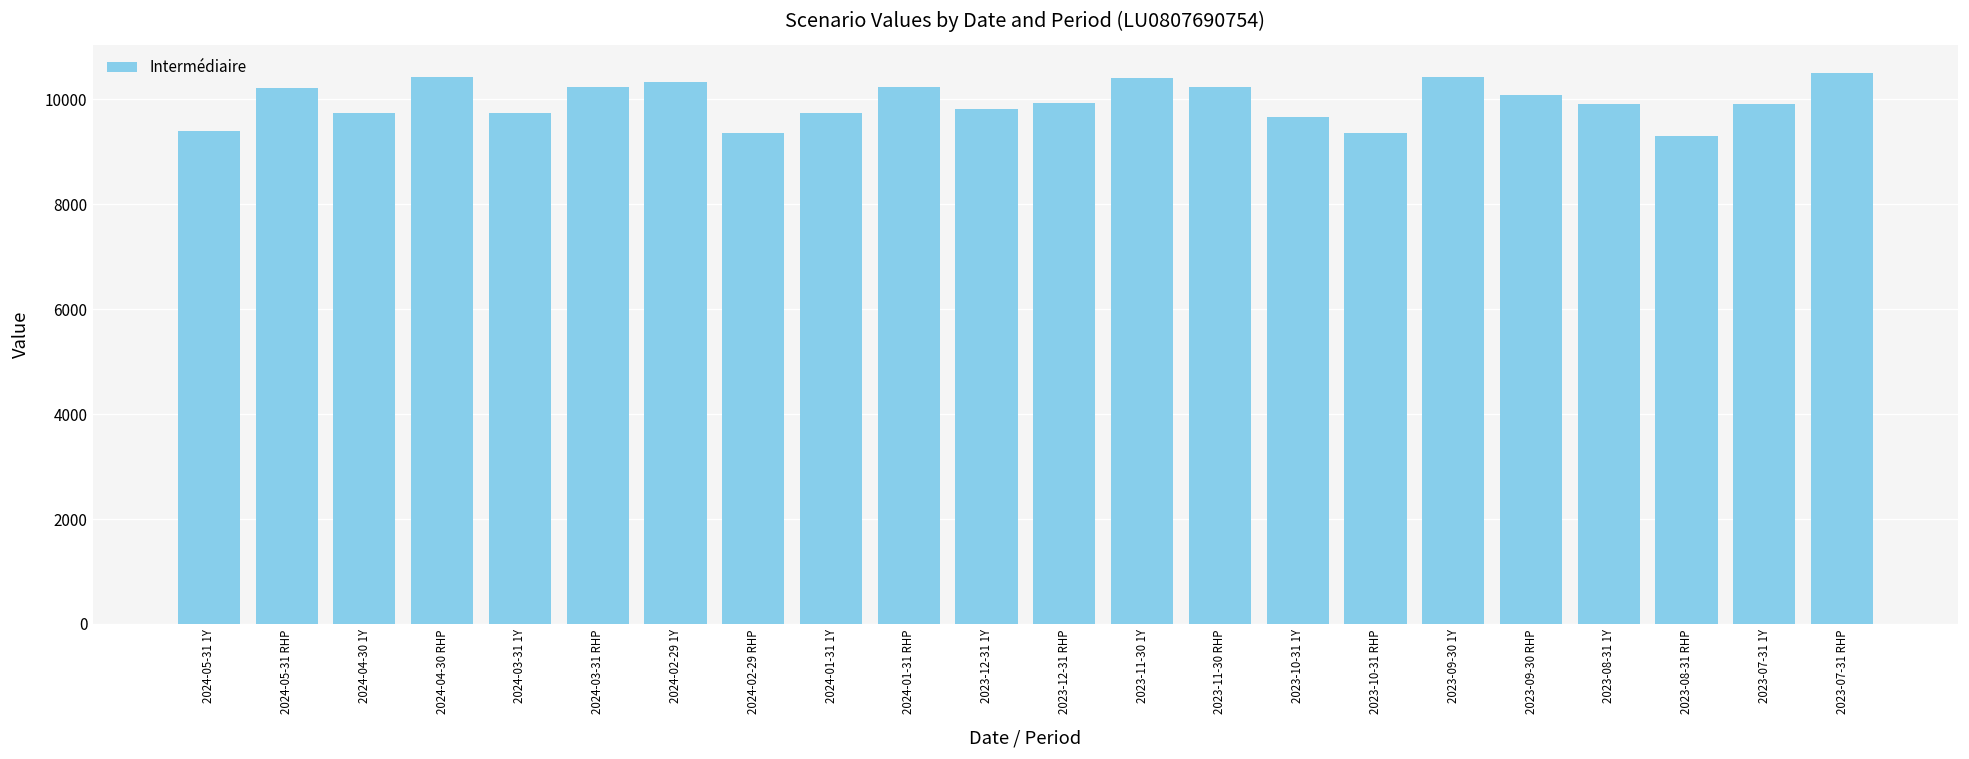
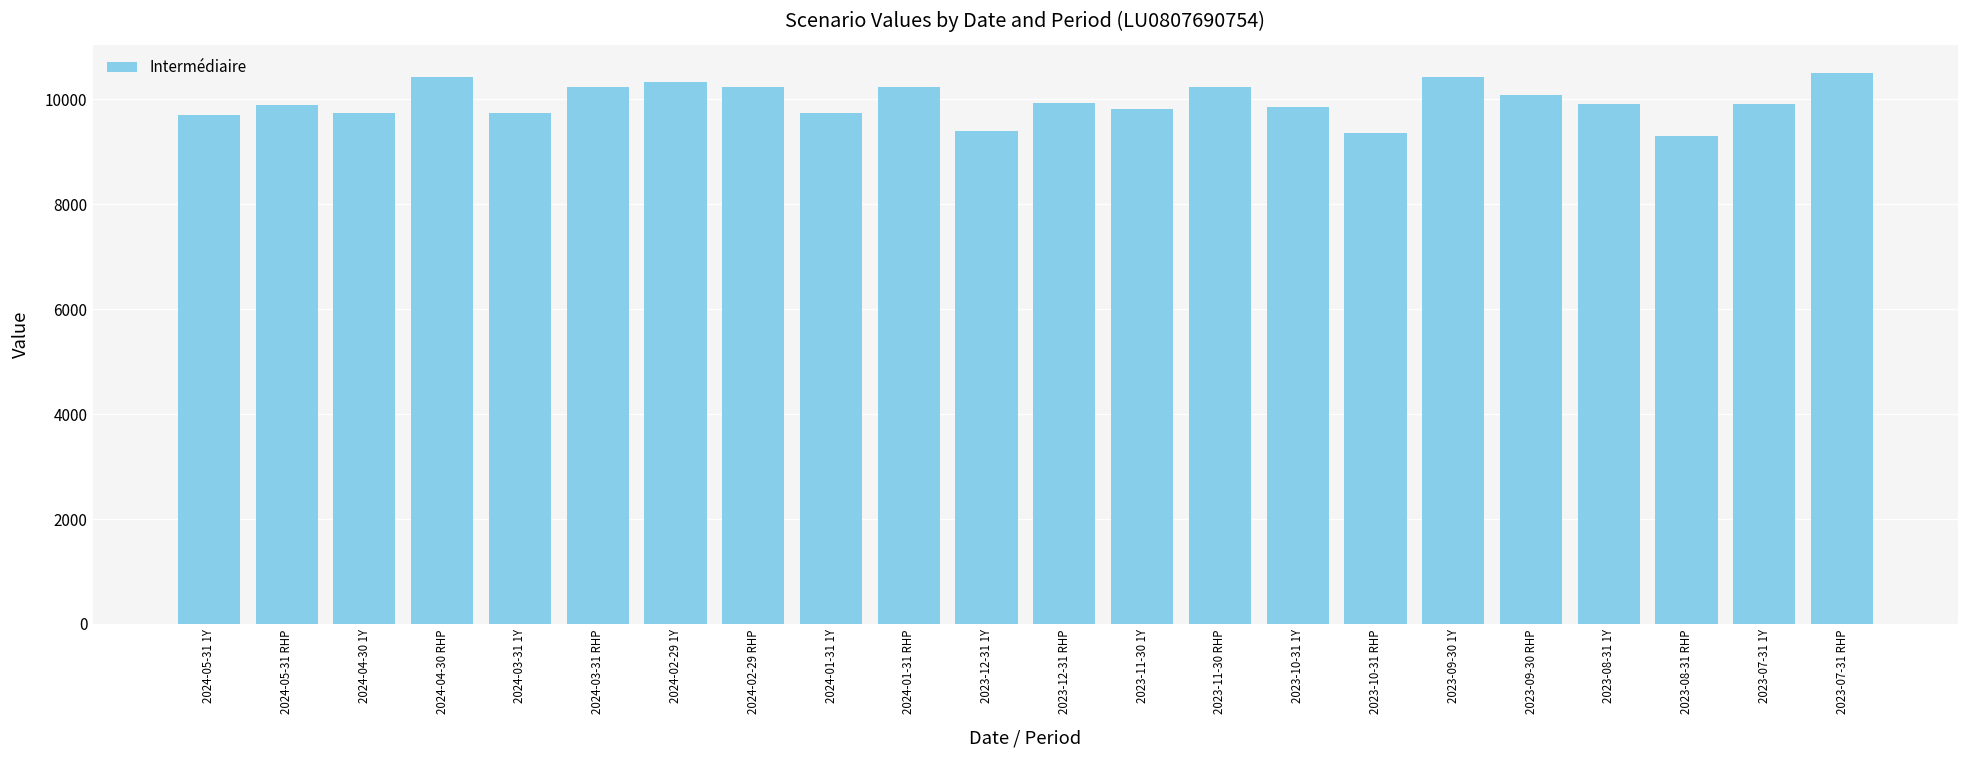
  {
-   "2024-05-31 1Y": 9400,
-   "2024-05-31 RHP": 10200,
+   "2024-05-31 1Y": 9700,
+   "2024-05-31 RHP": 9900,
    "2024-04-30 1Y": 9700,
    "2024-04-30 RHP": 10400,
    "2024-03-31 1Y": 9700,
    "2024-03-31 RHP": 10200,
    "2024-02-29 1Y": 10300,
-   "2024-02-29 RHP": 9400,
+   "2024-02-29 RHP": 10200,
    "2024-01-31 1Y": 9700,
    "2024-01-31 RHP": 10200,
-   "2023-12-31 1Y": 9800,
+   "2023-12-31 1Y": 9400,
    "2023-12-31 RHP": 9900,
-   "2023-11-30 1Y": 10400,
+   "2023-11-30 1Y": 9800,
    "2023-11-30 RHP": 10200,
-   "2023-10-31 1Y": 9700,
+   "2023-10-31 1Y": 9900,
    "2023-10-31 RHP": 9400,
    "2023-09-30 1Y": 10400,
    "2023-09-30 RHP": 10100,
    "2023-08-31 1Y": 9900,
    "2023-08-31 RHP": 9300,
    "2023-07-31 1Y": 9900,
    "2023-07-31 RHP": 10500
  }
